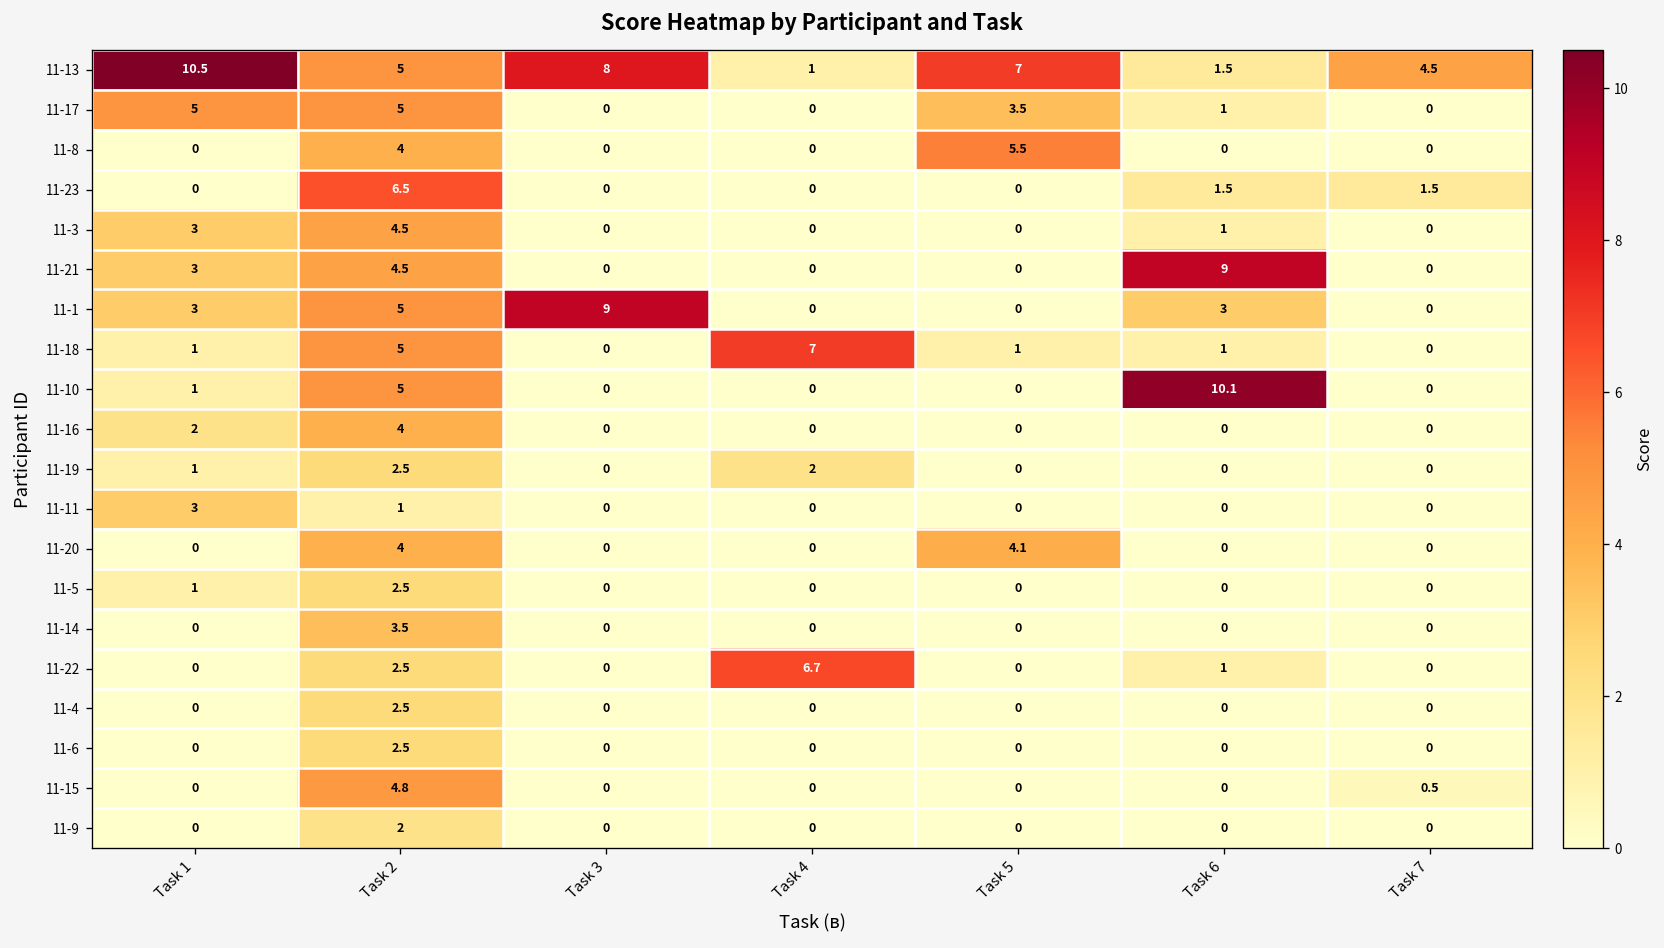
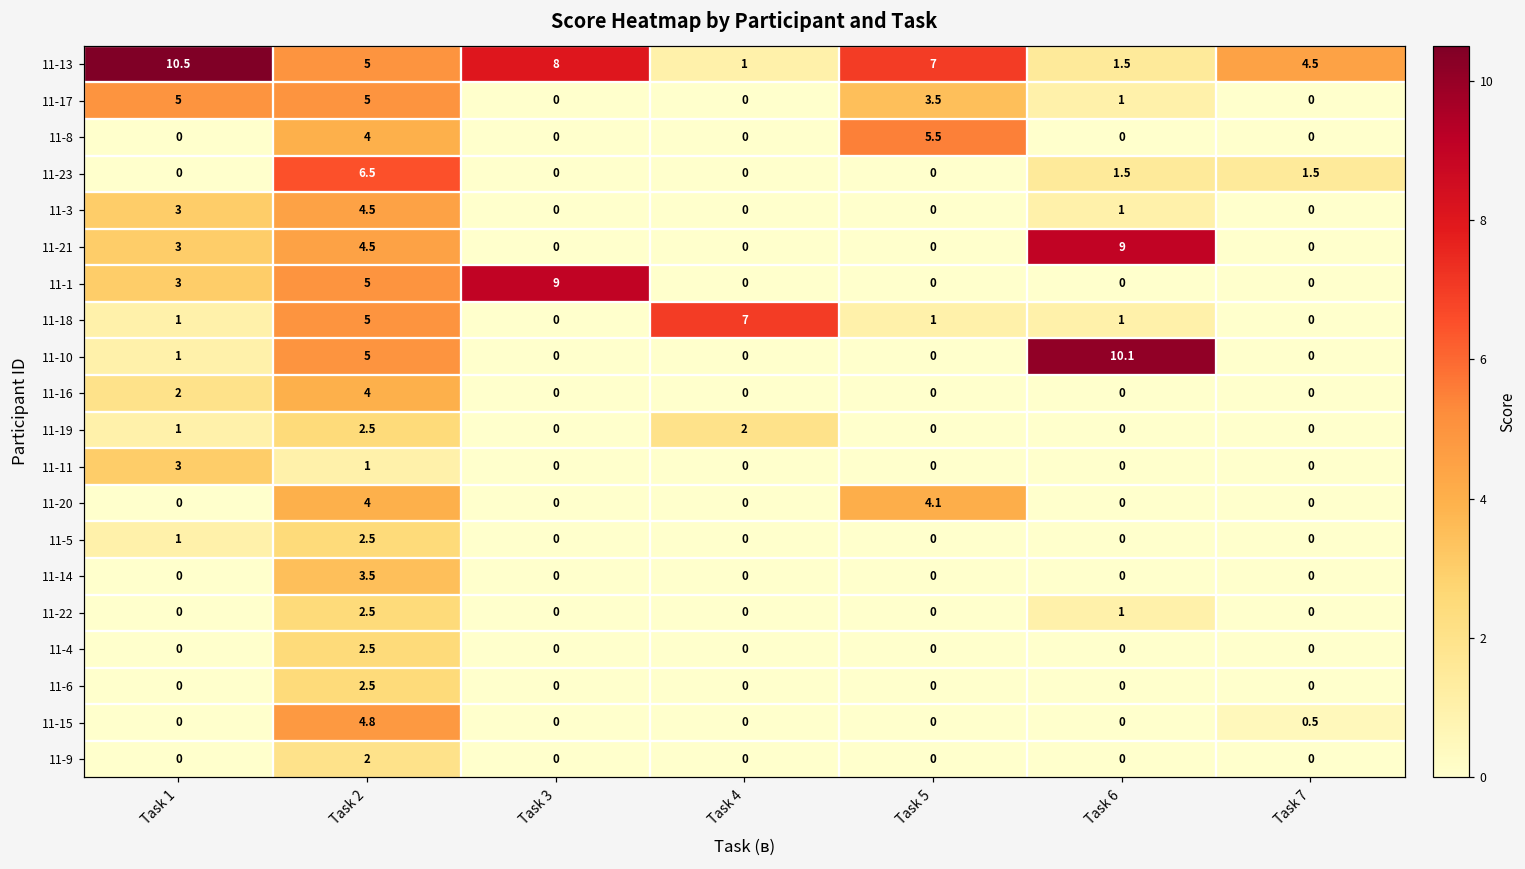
  {
    "11-13": {
      "Task 1": 10.5,
      "Task 2": 5,
      "Task 3": 8,
      "Task 4": 1,
      "Task 5": 7,
      "Task 6": 1.5,
      "Task 7": 4.5
    },
    "11-17": {
      "Task 1": 5,
      "Task 2": 5,
      "Task 3": 0,
      "Task 4": 0,
      "Task 5": 3.5,
      "Task 6": 1,
      "Task 7": 0
    },
    "11-8": {
      "Task 1": 0,
      "Task 2": 4,
      "Task 3": 0,
      "Task 4": 0,
      "Task 5": 5.5,
      "Task 6": 0,
      "Task 7": 0
    },
    "11-23": {
      "Task 1": 0,
      "Task 2": 6.5,
      "Task 3": 0,
      "Task 4": 0,
      "Task 5": 0,
      "Task 6": 1.5,
      "Task 7": 1.5
    },
    "11-3": {
      "Task 1": 3,
      "Task 2": 4.5,
      "Task 3": 0,
      "Task 4": 0,
      "Task 5": 0,
      "Task 6": 1,
      "Task 7": 0
    },
    "11-21": {
      "Task 1": 3,
      "Task 2": 4.5,
      "Task 3": 0,
      "Task 4": 0,
      "Task 5": 0,
      "Task 6": 9,
      "Task 7": 0
    },
    "11-1": {
      "Task 1": 3,
      "Task 2": 5,
      "Task 3": 9,
      "Task 4": 0,
      "Task 5": 0,
-     "Task 6": 3,
+     "Task 6": 0,
      "Task 7": 0
    },
    "11-18": {
      "Task 1": 1,
      "Task 2": 5,
      "Task 3": 0,
      "Task 4": 7,
      "Task 5": 1,
      "Task 6": 1,
      "Task 7": 0
    },
    "11-10": {
      "Task 1": 1,
      "Task 2": 5,
      "Task 3": 0,
      "Task 4": 0,
      "Task 5": 0,
      "Task 6": 10.1,
      "Task 7": 0
    },
    "11-16": {
      "Task 1": 2,
      "Task 2": 4,
      "Task 3": 0,
      "Task 4": 0,
      "Task 5": 0,
      "Task 6": 0,
      "Task 7": 0
    },
    "11-19": {
      "Task 1": 1,
      "Task 2": 2.5,
      "Task 3": 0,
      "Task 4": 2,
      "Task 5": 0,
      "Task 6": 0,
      "Task 7": 0
    },
    "11-11": {
      "Task 1": 3,
      "Task 2": 1,
      "Task 3": 0,
      "Task 4": 0,
      "Task 5": 0,
      "Task 6": 0,
      "Task 7": 0
    },
    "11-20": {
      "Task 1": 0,
      "Task 2": 4,
      "Task 3": 0,
      "Task 4": 0,
      "Task 5": 4.1,
      "Task 6": 0,
      "Task 7": 0
    },
    "11-5": {
      "Task 1": 1,
      "Task 2": 2.5,
      "Task 3": 0,
      "Task 4": 0,
      "Task 5": 0,
      "Task 6": 0,
      "Task 7": 0
    },
    "11-14": {
      "Task 1": 0,
      "Task 2": 3.5,
      "Task 3": 0,
      "Task 4": 0,
      "Task 5": 0,
      "Task 6": 0,
      "Task 7": 0
    },
    "11-22": {
      "Task 1": 0,
      "Task 2": 2.5,
      "Task 3": 0,
-     "Task 4": 6.7,
+     "Task 4": 0,
      "Task 5": 0,
      "Task 6": 1,
      "Task 7": 0
    },
    "11-4": {
      "Task 1": 0,
      "Task 2": 2.5,
      "Task 3": 0,
      "Task 4": 0,
      "Task 5": 0,
      "Task 6": 0,
      "Task 7": 0
    },
    "11-6": {
      "Task 1": 0,
      "Task 2": 2.5,
      "Task 3": 0,
      "Task 4": 0,
      "Task 5": 0,
      "Task 6": 0,
      "Task 7": 0
    },
    "11-15": {
      "Task 1": 0,
      "Task 2": 4.8,
      "Task 3": 0,
      "Task 4": 0,
      "Task 5": 0,
      "Task 6": 0,
      "Task 7": 0.5
    },
    "11-9": {
      "Task 1": 0,
      "Task 2": 2,
      "Task 3": 0,
      "Task 4": 0,
      "Task 5": 0,
      "Task 6": 0,
      "Task 7": 0
    }
  }
